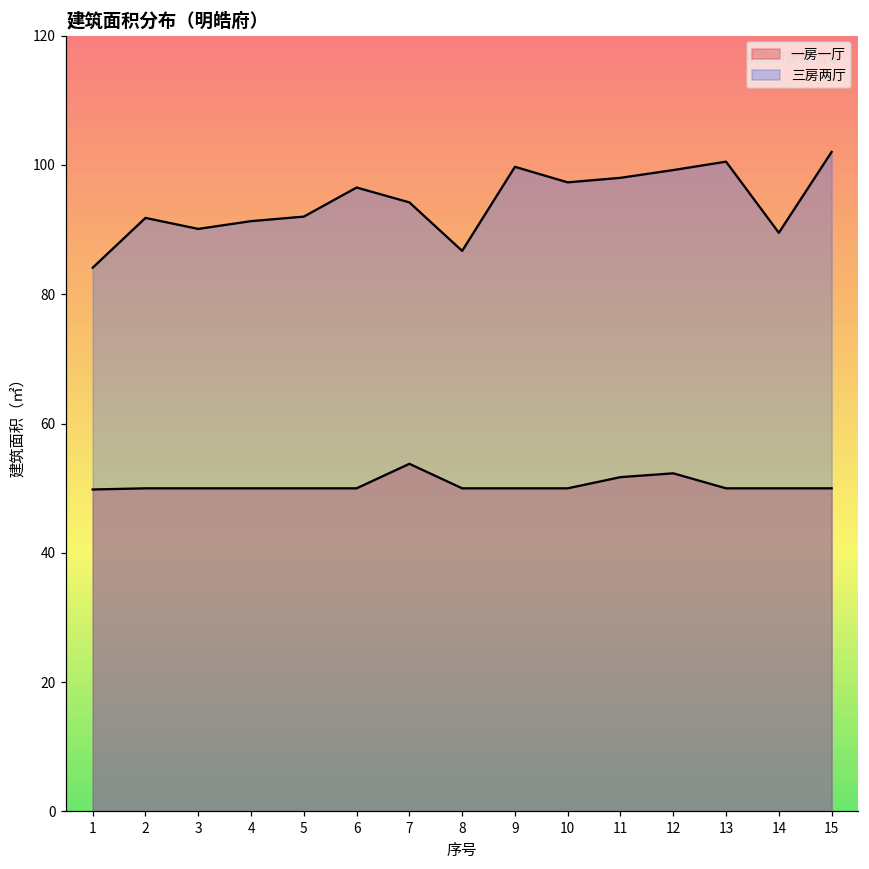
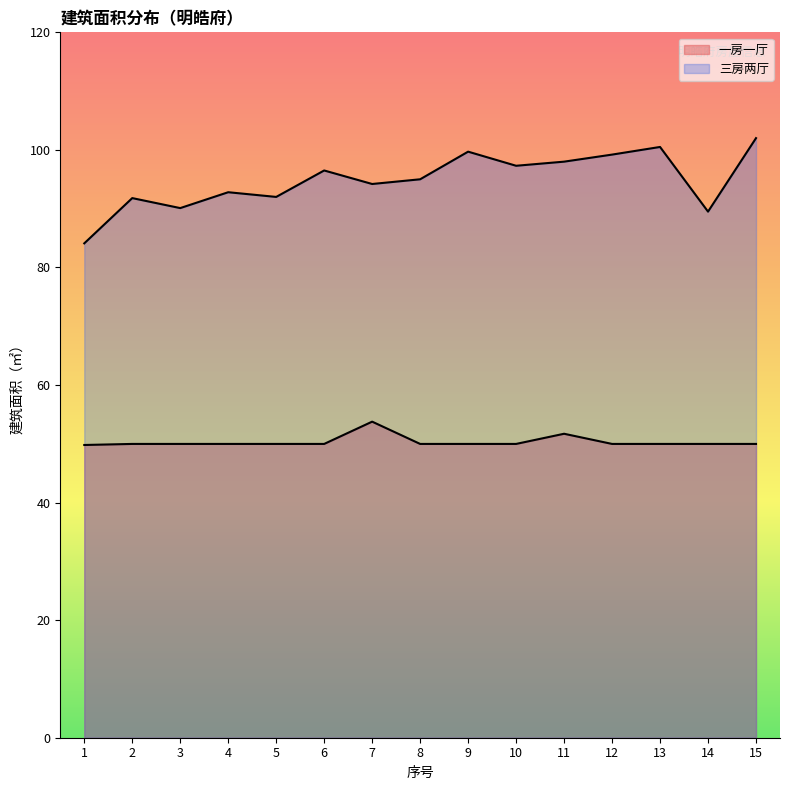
  {
    "一房一厅": {
      "1": 50,
      "2": 50,
      "3": 50,
      "4": 50,
      "5": 50,
      "6": 50,
      "7": 54,
      "8": 50,
      "9": 50,
      "10": 50,
      "11": 52,
-     "12": 52,
+     "12": 50,
      "13": 50,
      "14": 50,
      "15": 50
    },
    "三房两厅": {
      "1": 84,
      "2": 92,
      "3": 90,
-     "4": 91,
+     "4": 93,
      "5": 92,
      "6": 97,
      "7": 94,
-     "8": 87,
+     "8": 95,
      "9": 100,
      "10": 97,
      "11": 98,
      "12": 99,
      "13": 101,
      "14": 90,
      "15": 102
    }
  }
